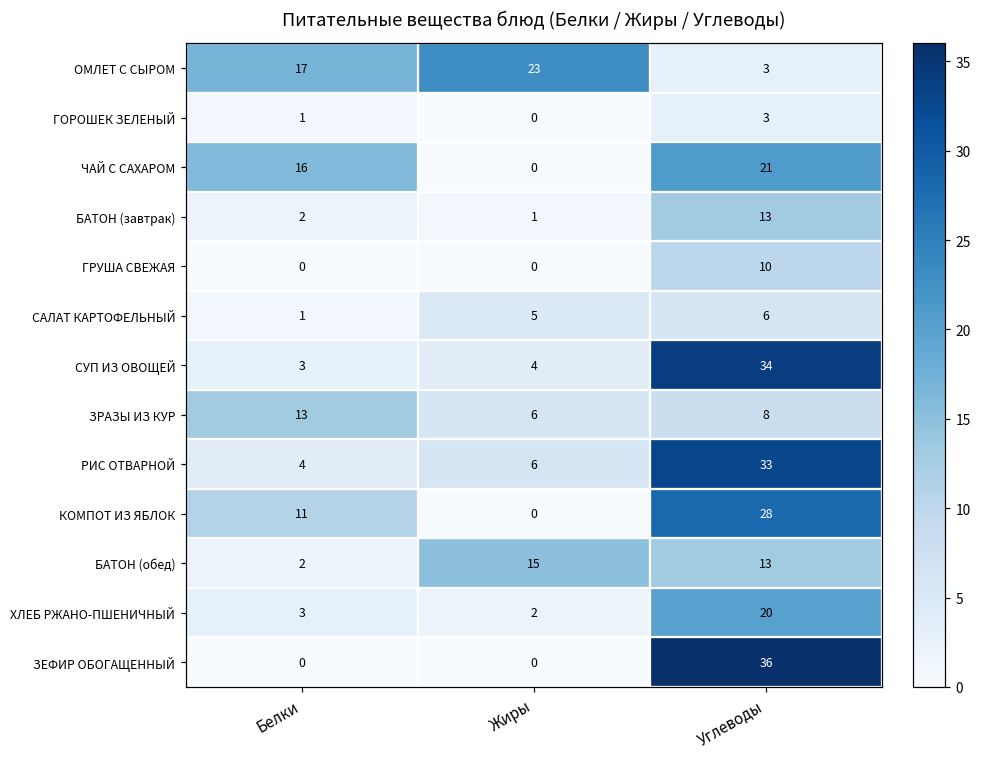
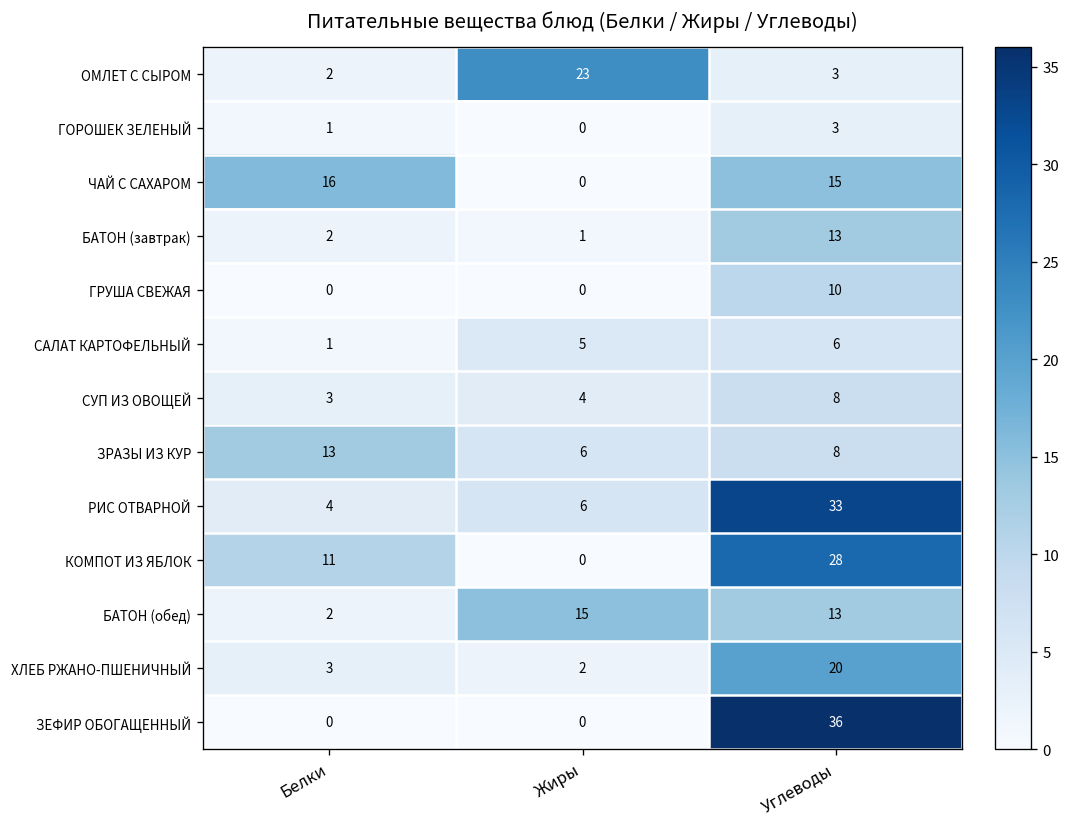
  {
    "ОМЛЕТ С СЫРОМ": {
-     "Белки": 17,
+     "Белки": 2,
      "Жиры": 23,
      "Углеводы": 3
    },
    "ГОРОШЕК ЗЕЛЕНЫЙ": {
      "Белки": 1,
      "Жиры": 0,
      "Углеводы": 3
    },
    "ЧАЙ С САХАРОМ": {
      "Белки": 16,
      "Жиры": 0,
-     "Углеводы": 21
+     "Углеводы": 15
    },
    "БАТОН (завтрак)": {
      "Белки": 2,
      "Жиры": 1,
      "Углеводы": 13
    },
    "ГРУША СВЕЖАЯ": {
      "Белки": 0,
      "Жиры": 0,
      "Углеводы": 10
    },
    "САЛАТ КАРТОФЕЛЬНЫЙ": {
      "Белки": 1,
      "Жиры": 5,
      "Углеводы": 6
    },
    "СУП ИЗ ОВОЩЕЙ": {
      "Белки": 3,
      "Жиры": 4,
-     "Углеводы": 34
+     "Углеводы": 8
    },
    "ЗРАЗЫ ИЗ КУР": {
      "Белки": 13,
      "Жиры": 6,
      "Углеводы": 8
    },
    "РИС ОТВАРНОЙ": {
      "Белки": 4,
      "Жиры": 6,
      "Углеводы": 33
    },
    "КОМПОТ ИЗ ЯБЛОК": {
      "Белки": 11,
      "Жиры": 0,
      "Углеводы": 28
    },
    "БАТОН (обед)": {
      "Белки": 2,
      "Жиры": 15,
      "Углеводы": 13
    },
    "ХЛЕБ РЖАНО-ПШЕНИЧНЫЙ": {
      "Белки": 3,
      "Жиры": 2,
      "Углеводы": 20
    },
    "ЗЕФИР ОБОГАЩЕННЫЙ": {
      "Белки": 0,
      "Жиры": 0,
      "Углеводы": 36
    }
  }
